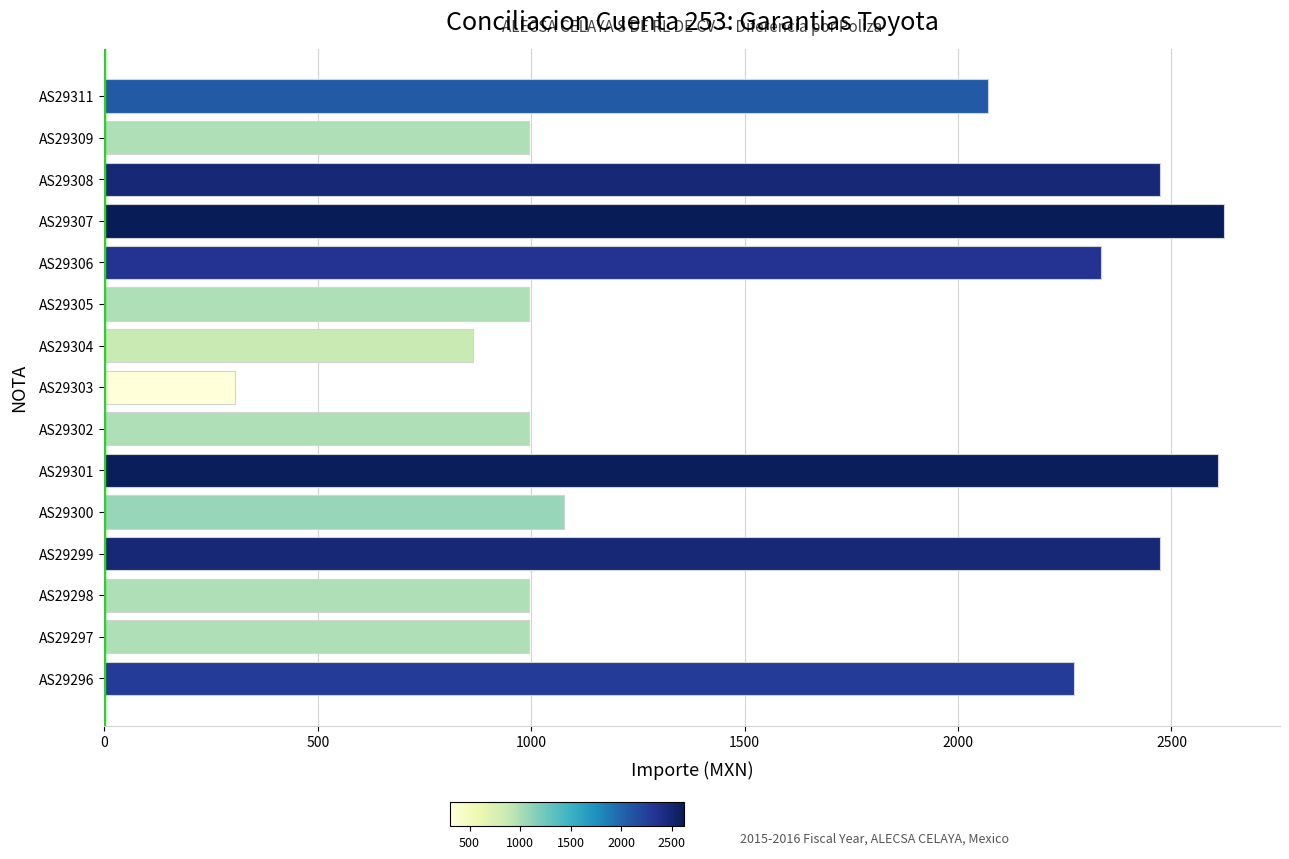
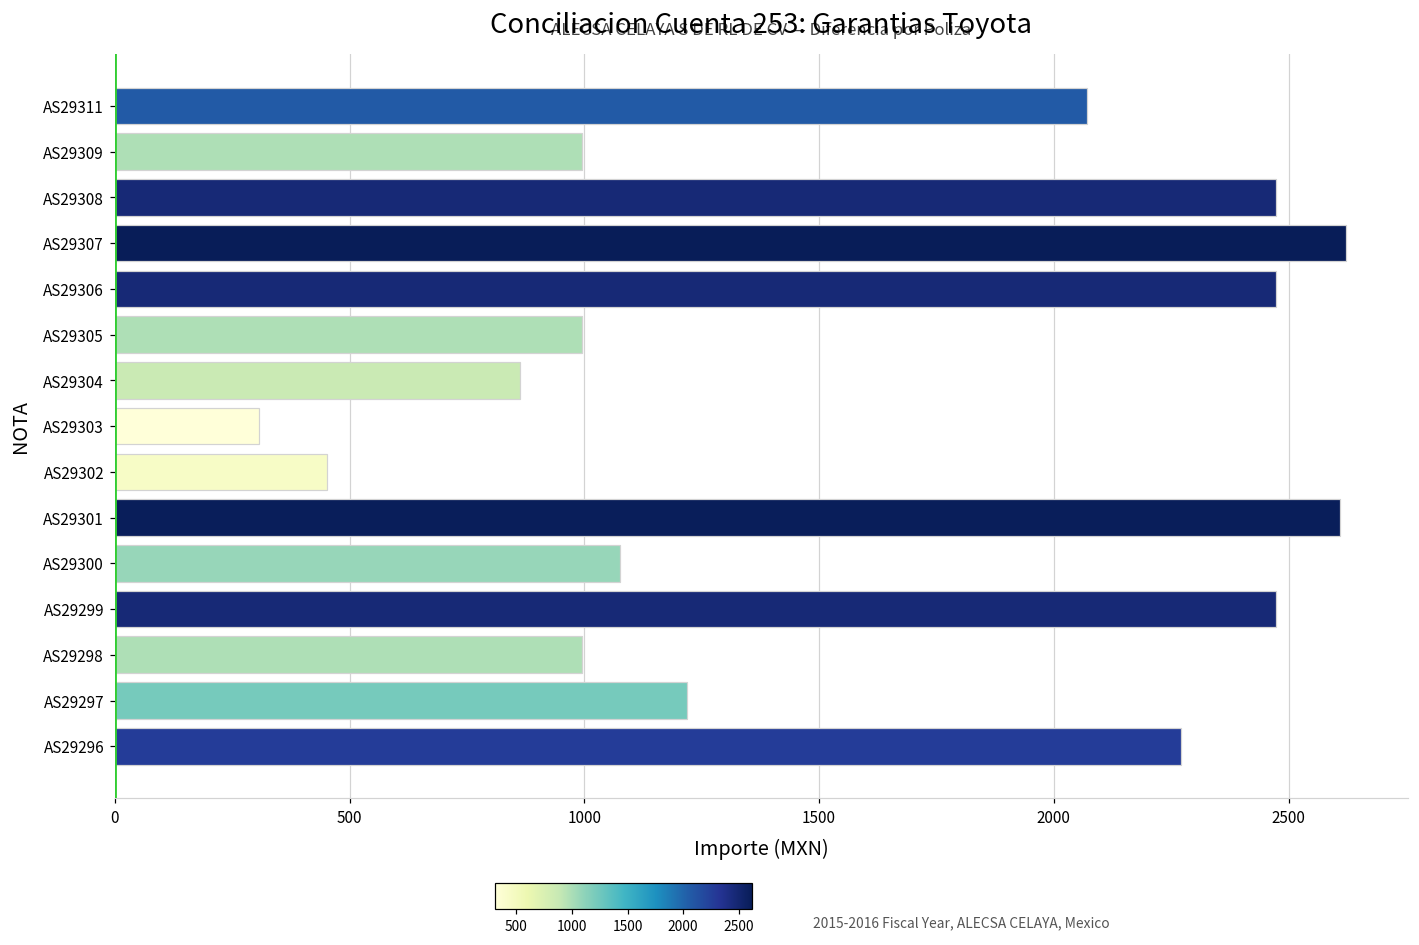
  {
    "AS29311": 2070,
    "AS29309": 990,
    "AS29308": 2470,
    "AS29307": 2620,
-   "AS29306": 2340,
+   "AS29306": 2470,
    "AS29305": 990,
    "AS29304": 860,
    "AS29303": 310,
-   "AS29302": 990,
+   "AS29302": 450,
    "AS29301": 2610,
    "AS29300": 1080,
    "AS29299": 2470,
    "AS29298": 990,
-   "AS29297": 990,
+   "AS29297": 1220,
    "AS29296": 2270
  }
